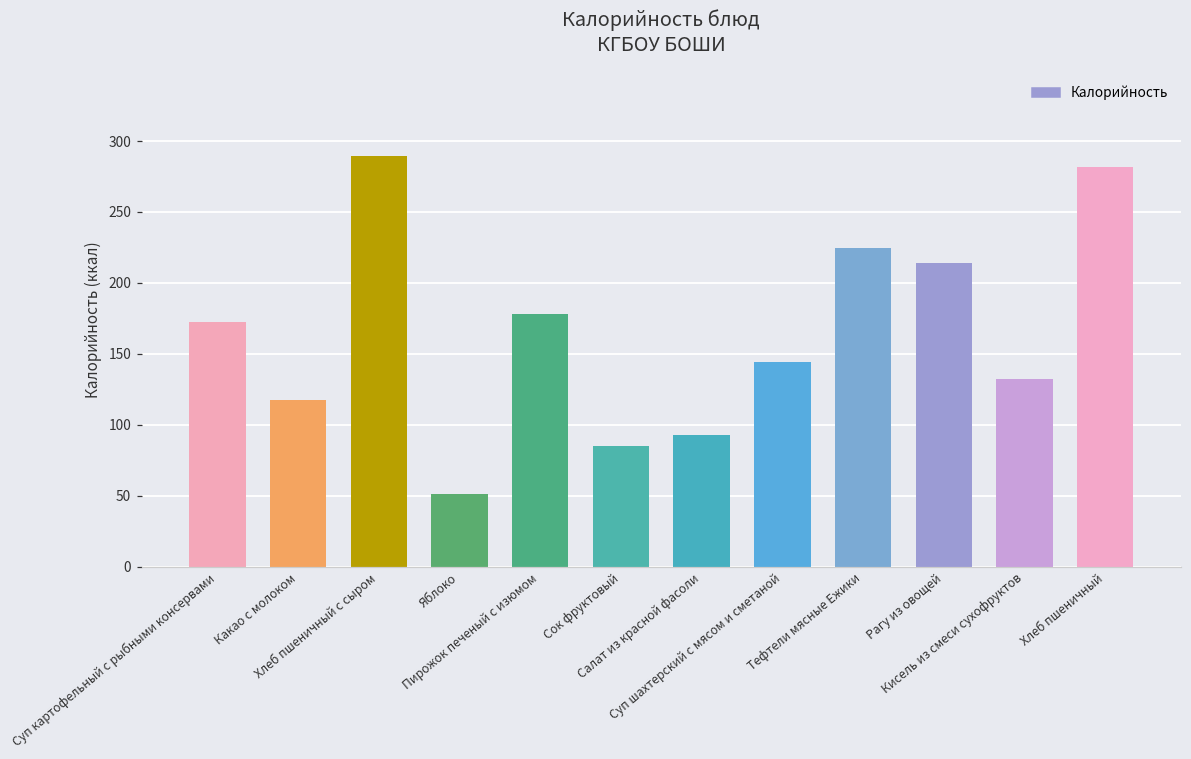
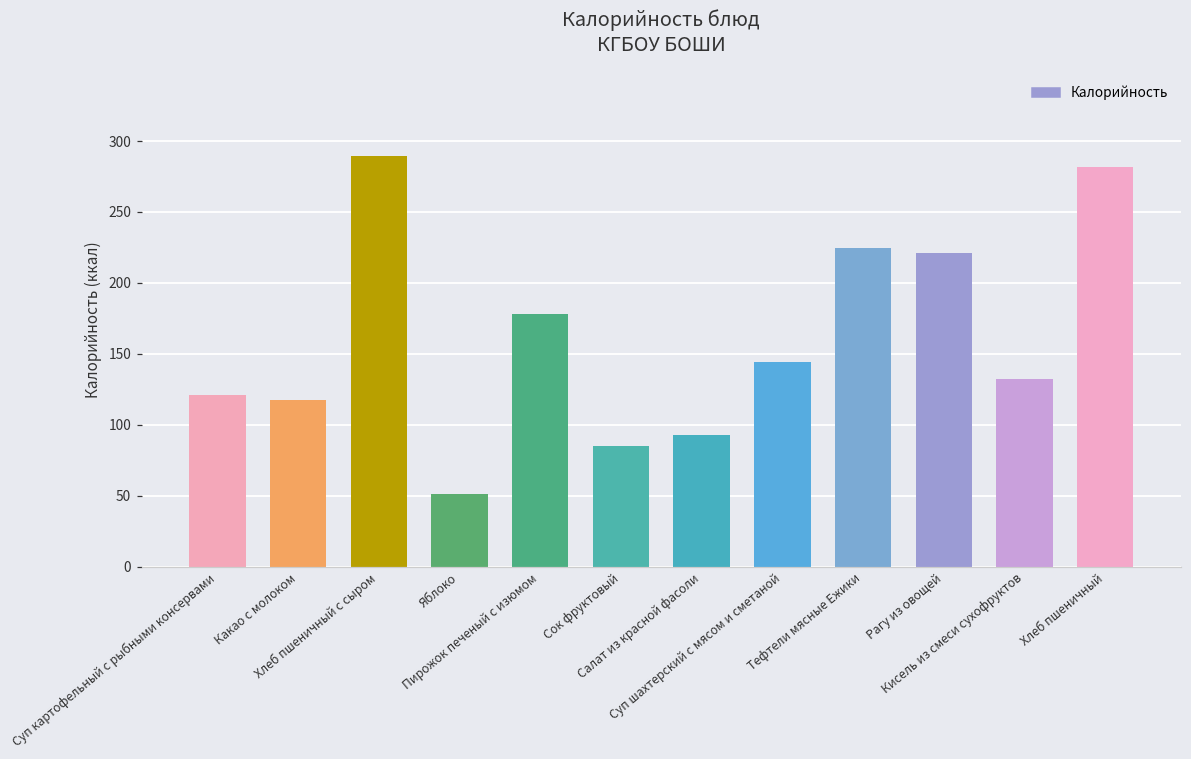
  {
-   "Суп картофельный с рыбными консервами": 172,
+   "Суп картофельный с рыбными консервами": 121,
    "Какао с молоком": 118,
    "Хлеб пшеничный с сыром": 290,
    "Яблоко": 51,
    "Пирожок печеный с изюмом": 178,
    "Сок фруктовый": 85,
    "Салат из красной фасоли": 93,
    "Суп шахтерский с мясом и сметаной": 144,
    "Тефтели мясные Ежики": 225,
-   "Рагу из овощей": 214,
+   "Рагу из овощей": 221,
    "Кисель из смеси сухофруктов": 132,
    "Хлеб пшеничный": 282
  }
